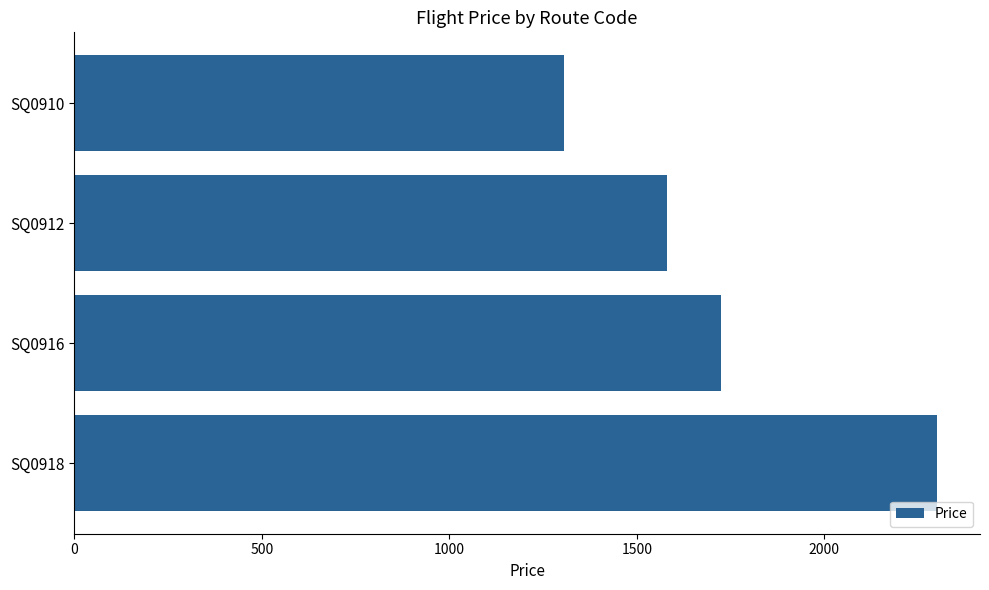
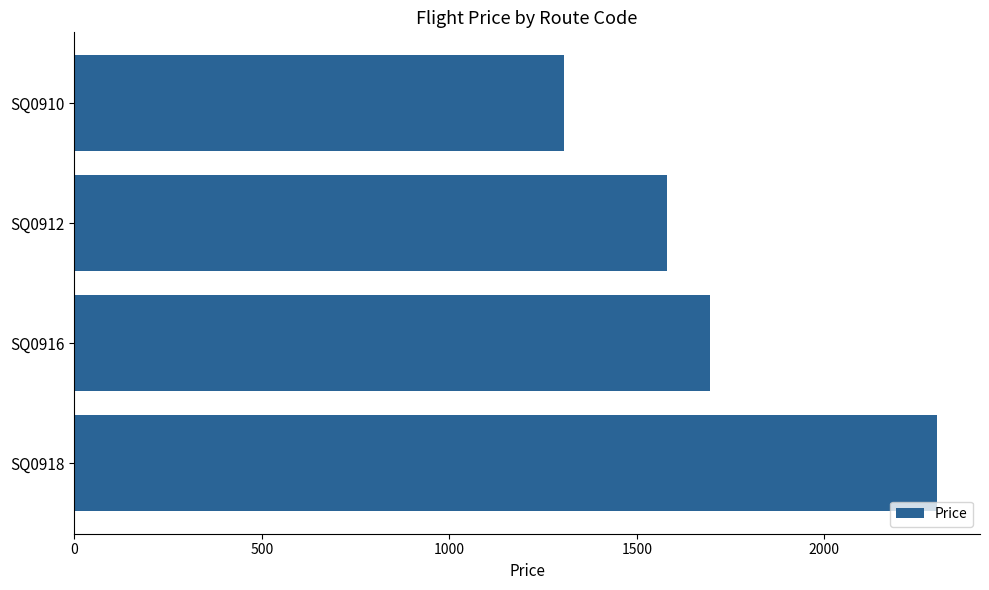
  {
    "SQ0910": 1310,
    "SQ0912": 1580,
-   "SQ0916": 1730,
+   "SQ0916": 1700,
    "SQ0918": 2300
  }
